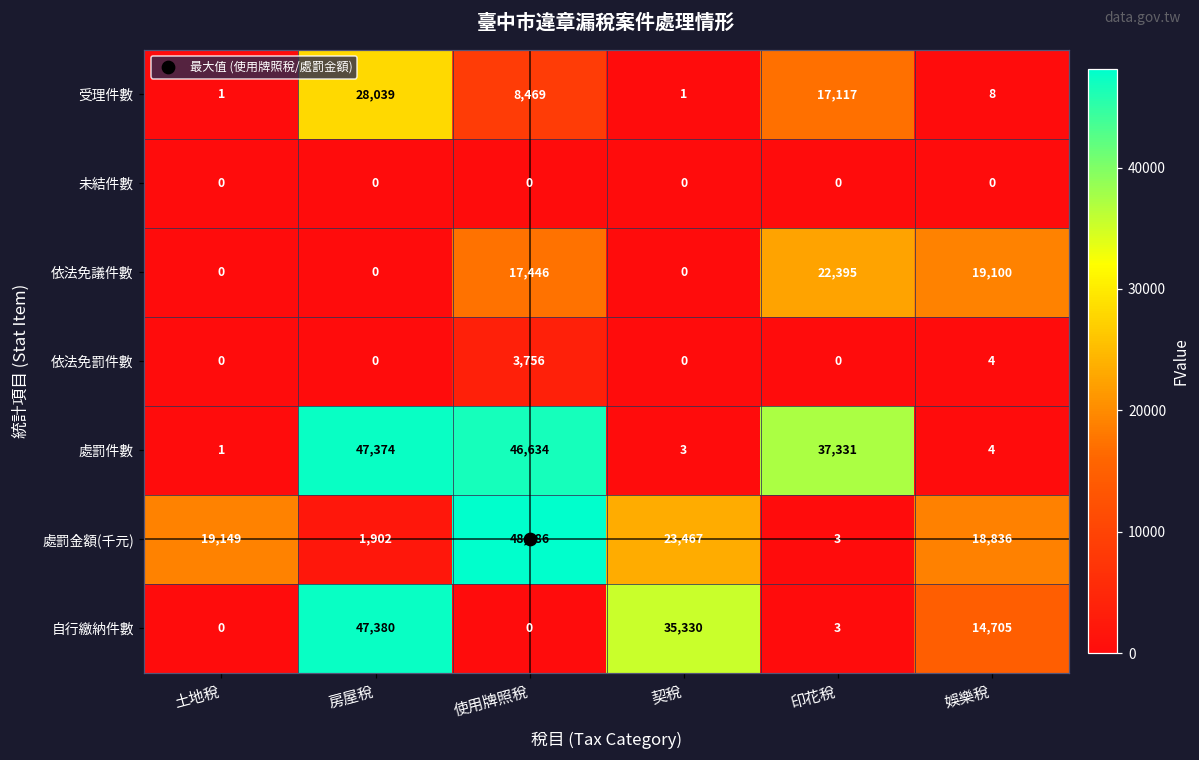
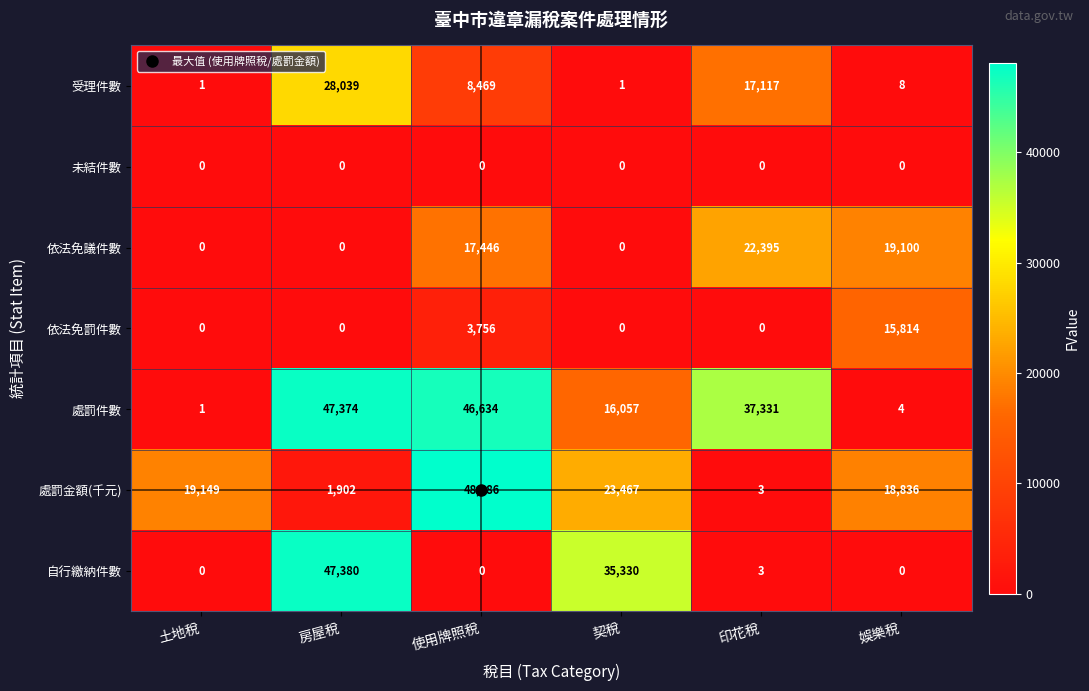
  {
    "受理件數": {
      "土地稅": "1",
      "房屋稅": "28,039",
      "使用牌照稅": "8,469",
      "契稅": "1",
      "印花稅": "17,117",
      "娛樂稅": "8"
    },
    "未結件數": {
      "土地稅": "0",
      "房屋稅": "0",
      "使用牌照稅": "0",
      "契稅": "0",
      "印花稅": "0",
      "娛樂稅": "0"
    },
    "依法免議件數": {
      "土地稅": "0",
      "房屋稅": "0",
      "使用牌照稅": "17,446",
      "契稅": "0",
      "印花稅": "22,395",
      "娛樂稅": "19,100"
    },
    "依法免罰件數": {
      "土地稅": "0",
      "房屋稅": "0",
      "使用牌照稅": "3,756",
      "契稅": "0",
      "印花稅": "0",
-     "娛樂稅": "4"
+     "娛樂稅": "15,814"
    },
    "處罰件數": {
      "土地稅": "1",
      "房屋稅": "47,374",
      "使用牌照稅": "46,634",
-     "契稅": "3",
+     "契稅": "16,057",
      "印花稅": "37,331",
      "娛樂稅": "4"
    },
    "處罰金額(千元)": {
      "土地稅": "19,149",
      "房屋稅": "1,902",
      "契稅": "23,467",
      "印花稅": "3",
      "娛樂稅": "18,836"
    },
    "自行繳納件數": {
      "土地稅": "0",
      "房屋稅": "47,380",
      "使用牌照稅": "0",
      "契稅": "35,330",
      "印花稅": "3",
-     "娛樂稅": "14,705"
+     "娛樂稅": "0"
    }
  }
